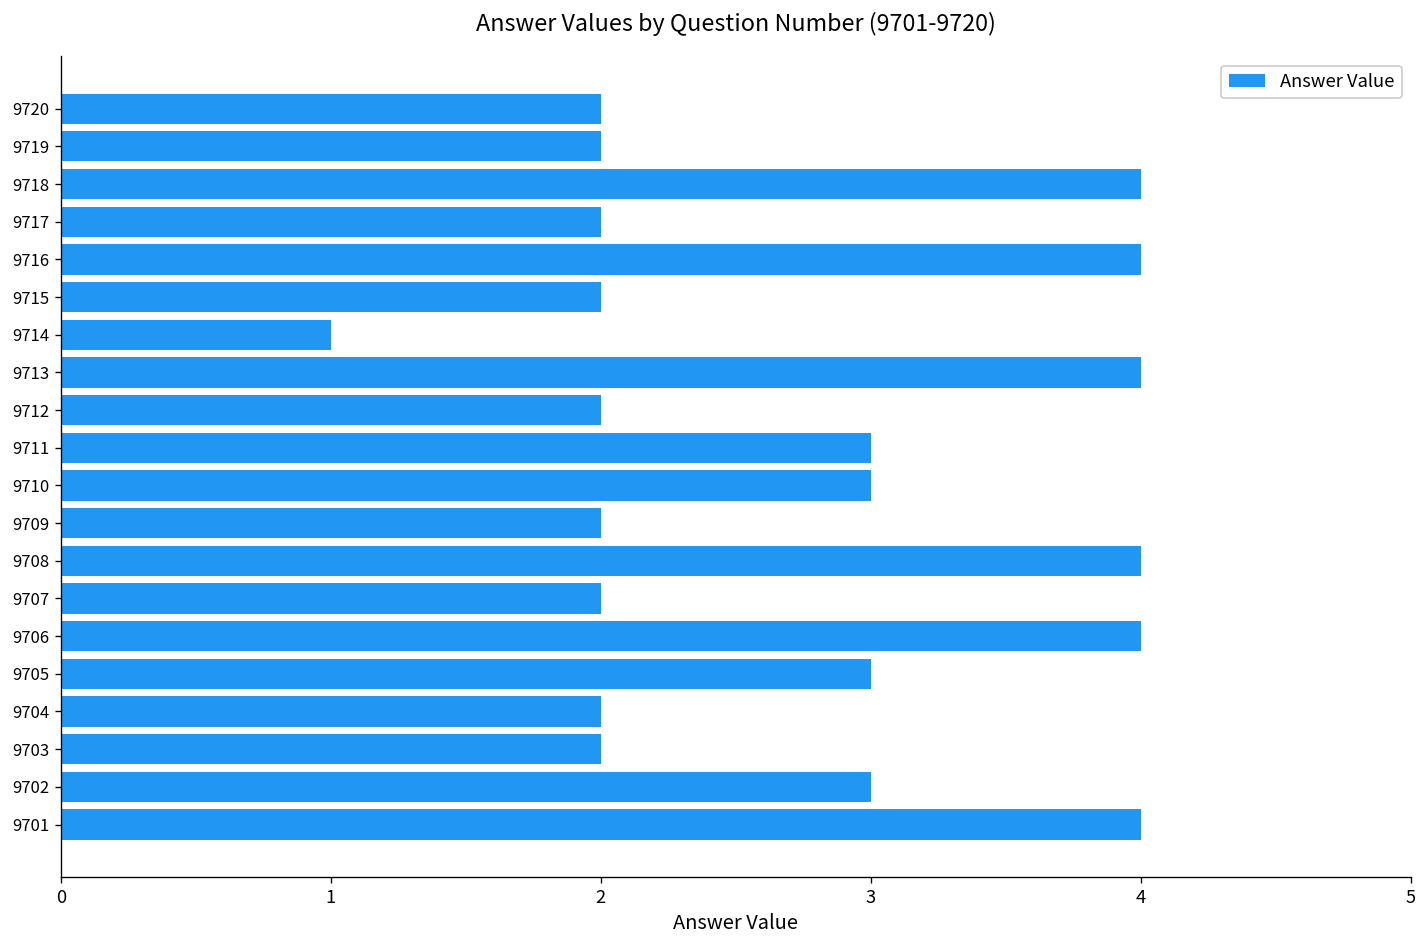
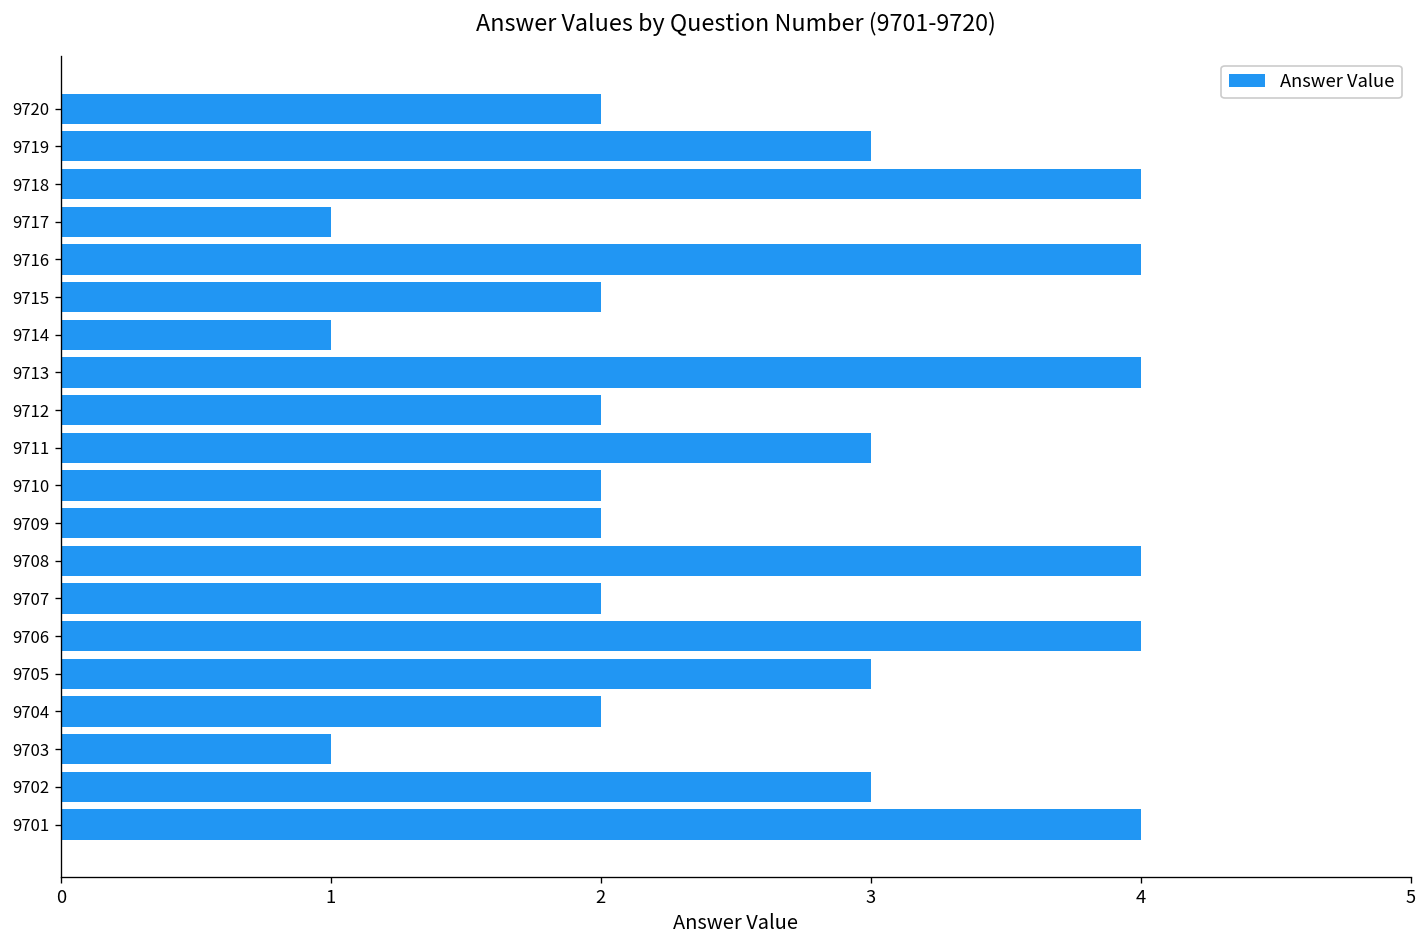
  {
    "9720": 2,
-   "9719": 2,
+   "9719": 3,
    "9718": 4,
-   "9717": 2,
+   "9717": 1,
    "9716": 4,
    "9715": 2,
    "9714": 1,
    "9713": 4,
    "9712": 2,
    "9711": 3,
-   "9710": 3,
+   "9710": 2,
    "9709": 2,
    "9708": 4,
    "9707": 2,
    "9706": 4,
    "9705": 3,
    "9704": 2,
-   "9703": 2,
+   "9703": 1,
    "9702": 3,
    "9701": 4
  }
